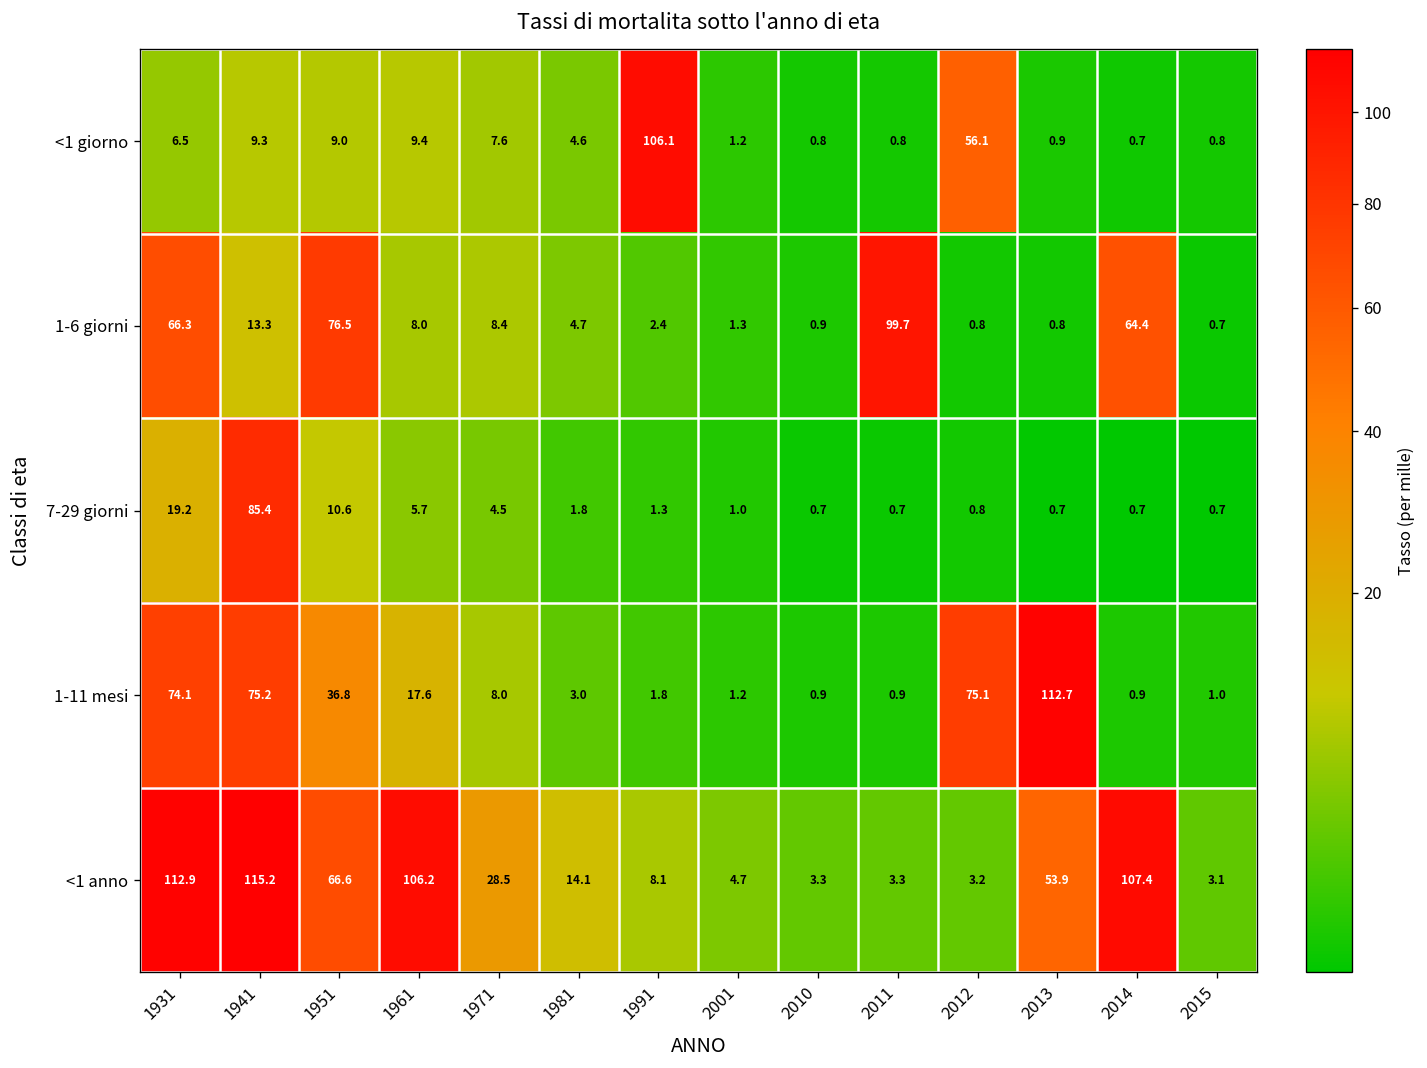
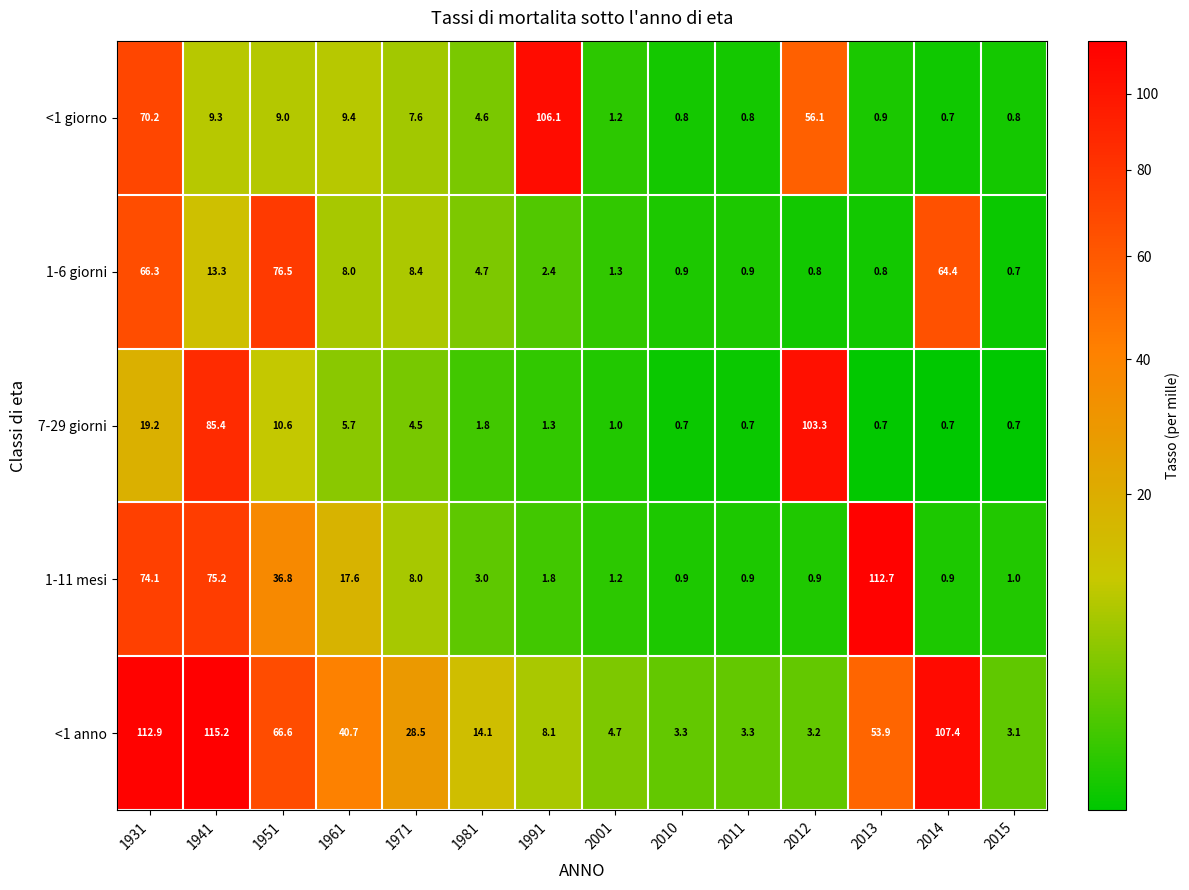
  {
    "<1 giorno": {
-     "1931": 6.5,
+     "1931": 70.2,
      "1941": 9.3,
      "1951": 9.0,
      "1961": 9.4,
      "1971": 7.6,
      "1981": 4.6,
      "1991": 106.1,
      "2001": 1.2,
      "2010": 0.8,
      "2011": 0.8,
      "2012": 56.1,
      "2013": 0.9,
      "2014": 0.7,
      "2015": 0.8
    },
    "1-6 giorni": {
      "1931": 66.3,
      "1941": 13.3,
      "1951": 76.5,
      "1961": 8.0,
      "1971": 8.4,
      "1981": 4.7,
      "1991": 2.4,
      "2001": 1.3,
      "2010": 0.9,
-     "2011": 99.7,
+     "2011": 0.9,
      "2012": 0.8,
      "2013": 0.8,
      "2014": 64.4,
      "2015": 0.7
    },
    "7-29 giorni": {
      "1931": 19.2,
      "1941": 85.4,
      "1951": 10.6,
      "1961": 5.7,
      "1971": 4.5,
      "1981": 1.8,
      "1991": 1.3,
      "2001": 1.0,
      "2010": 0.7,
      "2011": 0.7,
-     "2012": 0.8,
+     "2012": 103.3,
      "2013": 0.7,
      "2014": 0.7,
      "2015": 0.7
    },
    "1-11 mesi": {
      "1931": 74.1,
      "1941": 75.2,
      "1951": 36.8,
      "1961": 17.6,
      "1971": 8.0,
      "1981": 3.0,
      "1991": 1.8,
      "2001": 1.2,
      "2010": 0.9,
      "2011": 0.9,
-     "2012": 75.1,
+     "2012": 0.9,
      "2013": 112.7,
      "2014": 0.9,
      "2015": 1.0
    },
    "<1 anno": {
      "1931": 112.9,
      "1941": 115.2,
      "1951": 66.6,
-     "1961": 106.2,
+     "1961": 40.7,
      "1971": 28.5,
      "1981": 14.1,
      "1991": 8.1,
      "2001": 4.7,
      "2010": 3.3,
      "2011": 3.3,
      "2012": 3.2,
      "2013": 53.9,
      "2014": 107.4,
      "2015": 3.1
    }
  }
